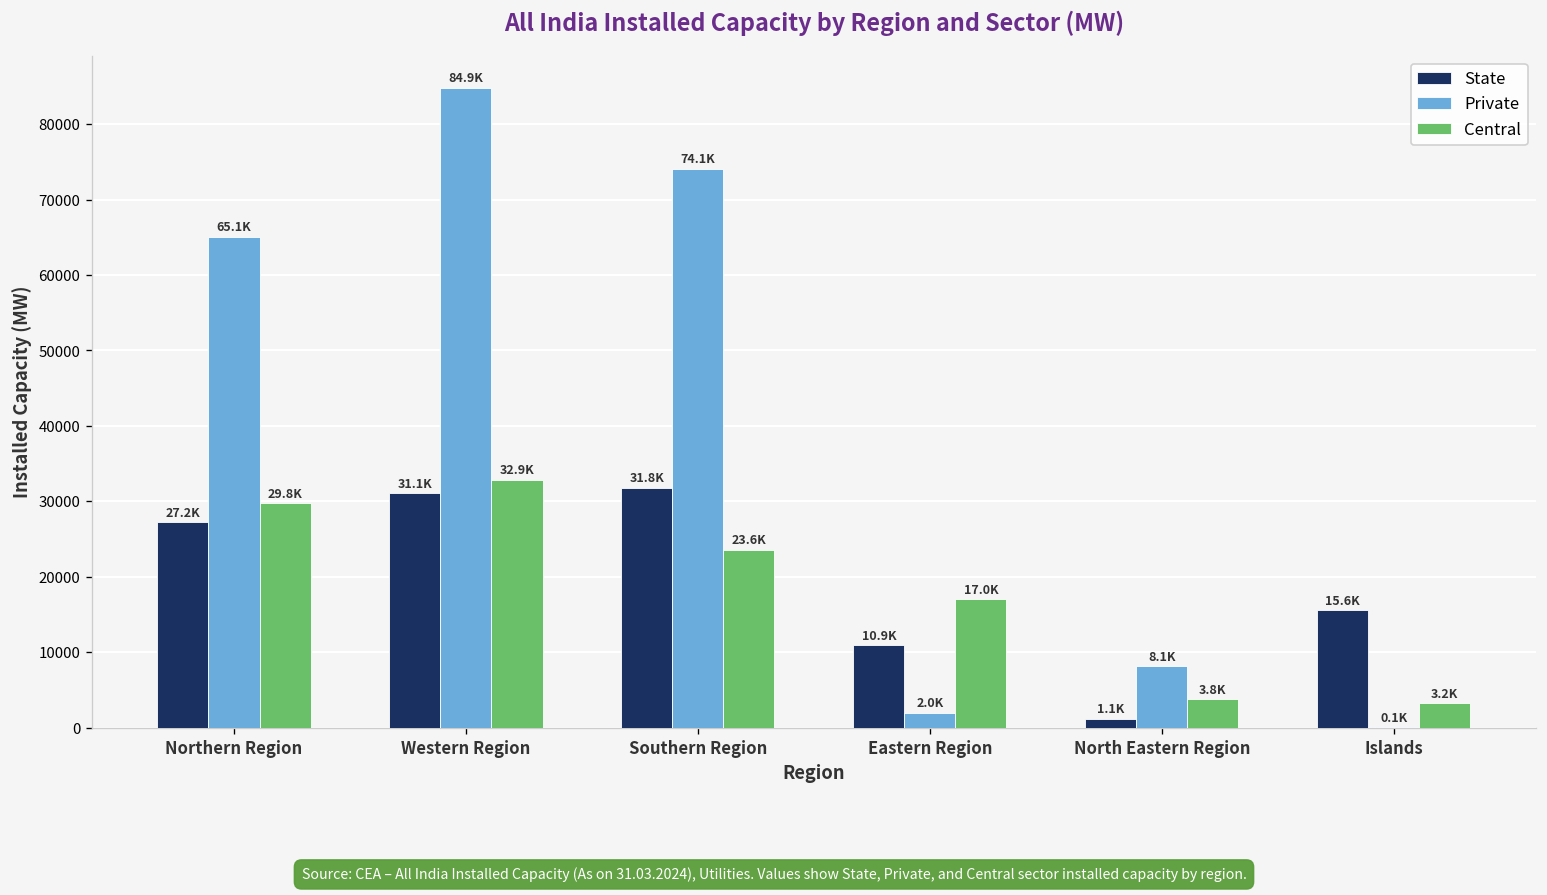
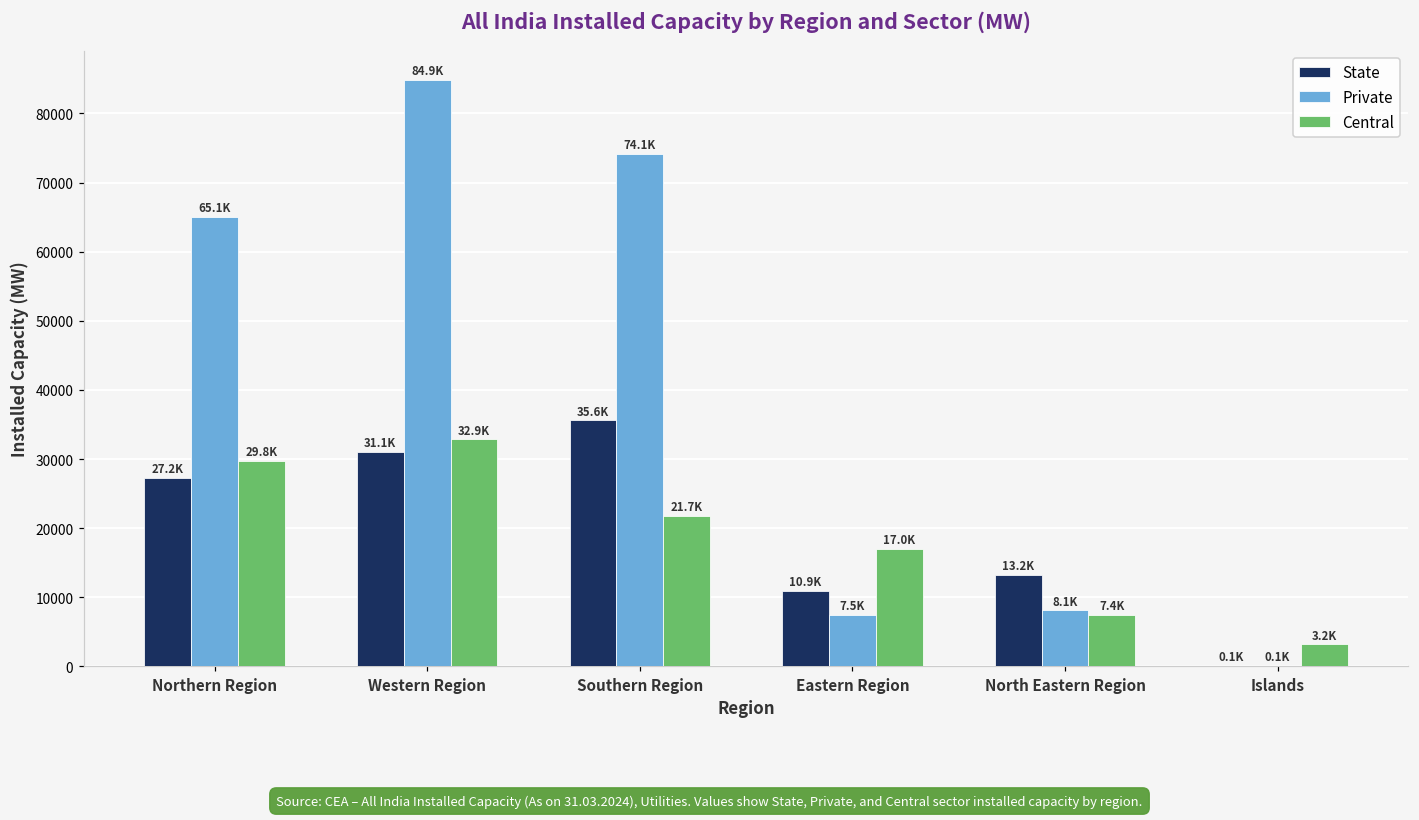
  {
    "State": {
      "Northern Region": "27.2K",
      "Western Region": "31.1K",
-     "Southern Region": "31.8K",
+     "Southern Region": "35.6K",
      "Eastern Region": "10.9K",
-     "North Eastern Region": "1.1K",
-     "Islands": "15.6K"
+     "North Eastern Region": "13.2K",
+     "Islands": "0.1K"
    },
    "Private": {
      "Northern Region": "65.1K",
      "Western Region": "84.9K",
      "Southern Region": "74.1K",
-     "Eastern Region": "2.0K",
+     "Eastern Region": "7.5K",
      "North Eastern Region": "8.1K",
      "Islands": "0.1K"
    },
    "Central": {
      "Northern Region": "29.8K",
      "Western Region": "32.9K",
-     "Southern Region": "23.6K",
+     "Southern Region": "21.7K",
      "Eastern Region": "17.0K",
-     "North Eastern Region": "3.8K",
+     "North Eastern Region": "7.4K",
      "Islands": "3.2K"
    }
  }
